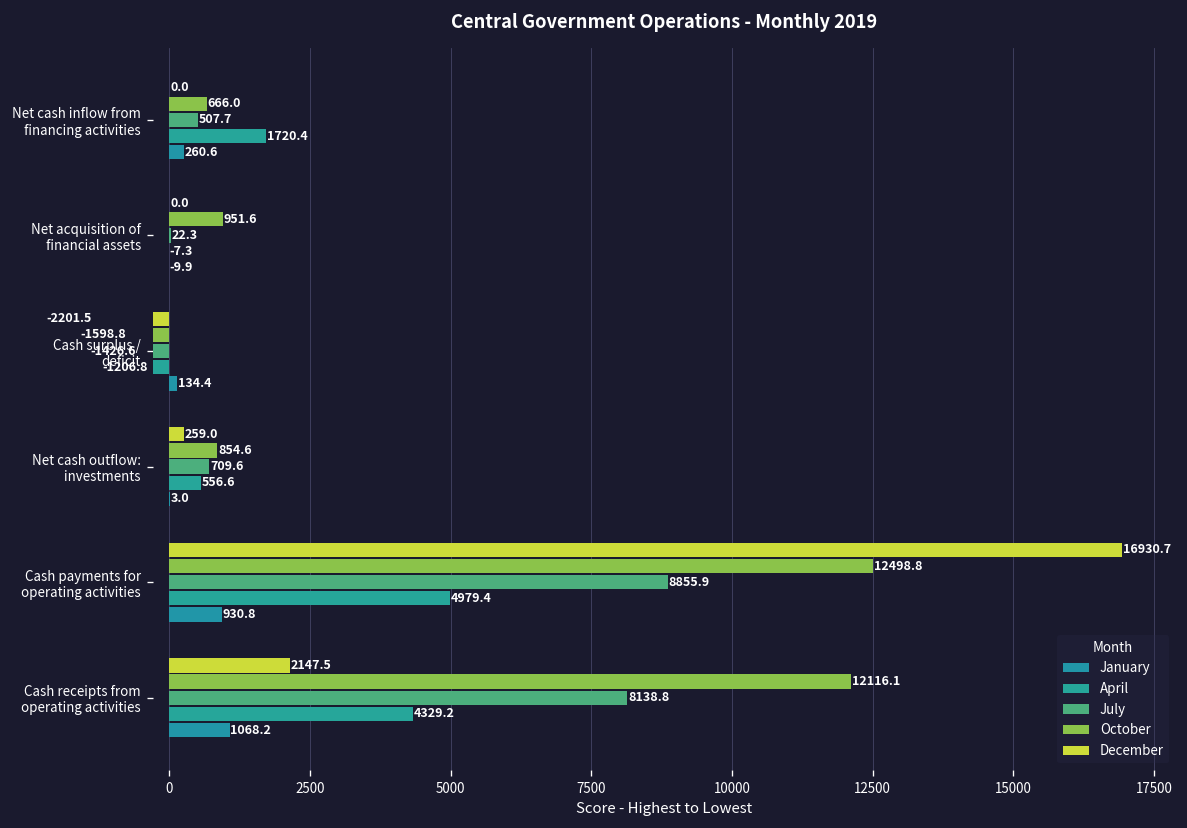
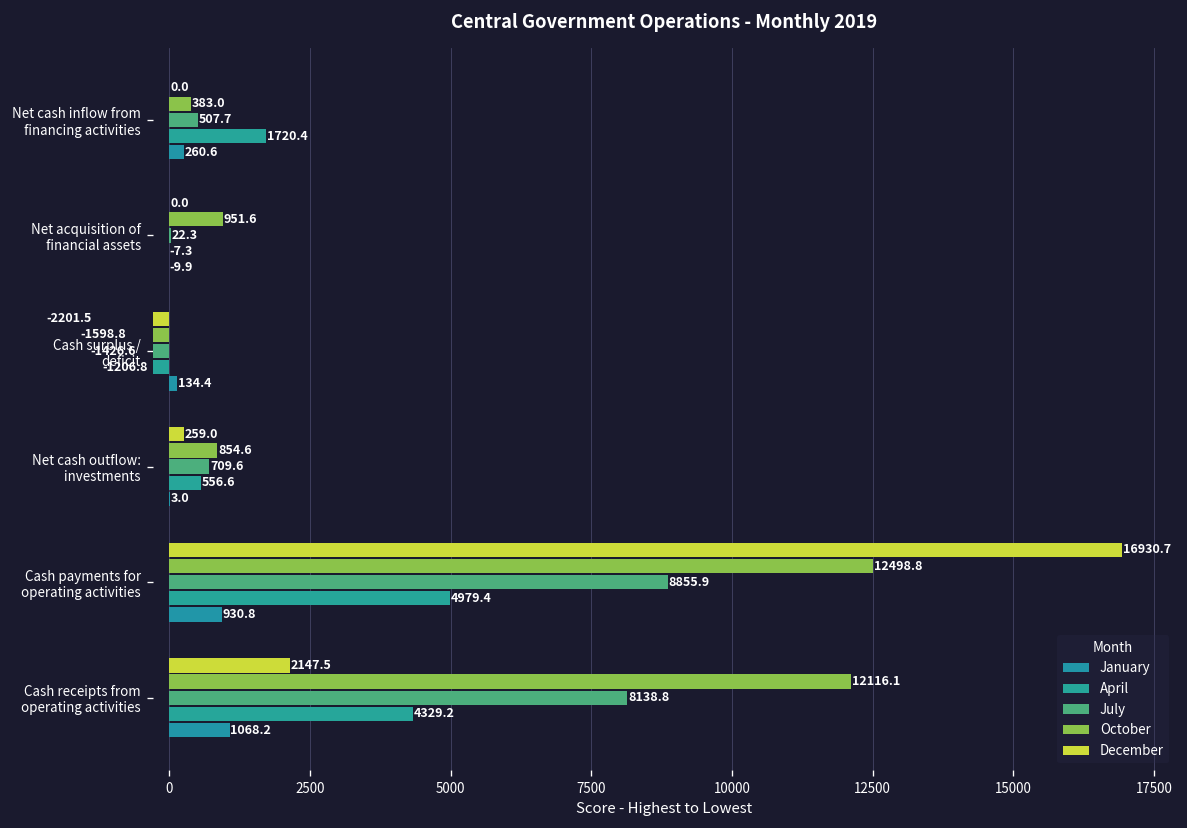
  {
    "October": {
-     "Net cash inflow from financing activities": 666.0,
+     "Net cash inflow from financing activities": 383.0,
      "Net acquisition of financial assets": 951.6,
      "Net cash outflow: investments": 854.6,
      "Cash payments for operating activities": 12498.8,
      "Cash receipts from operating activities": 12116.1
    },
    "December": {
      "Net cash inflow from financing activities": 0.0,
      "Net acquisition of financial assets": 0.0,
      "Net cash outflow: investments": 259.0,
      "Cash payments for operating activities": 16930.7,
      "Cash receipts from operating activities": 2147.5
    }
  }
